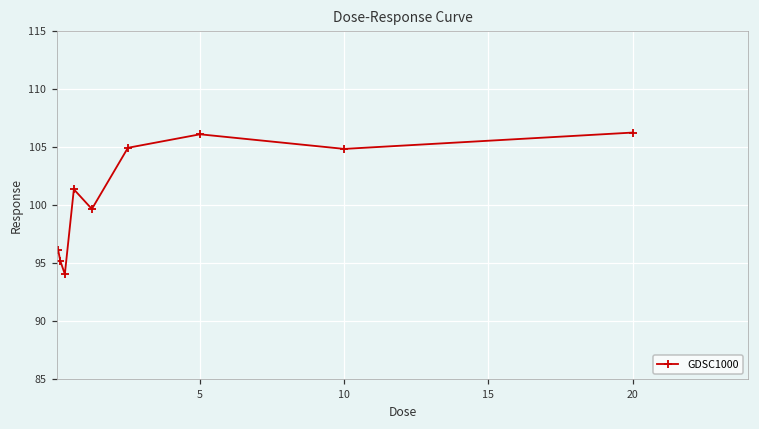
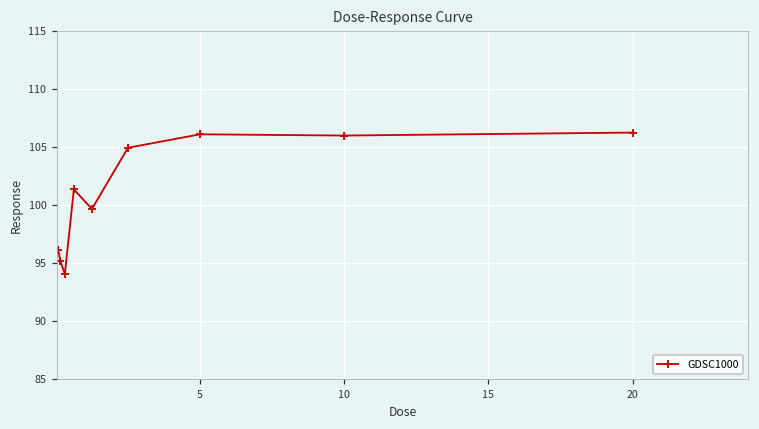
  {
    "5": 106.1,
-   "10": 104.9,
+   "10": 106.0,
    "20": 106.3
  }
